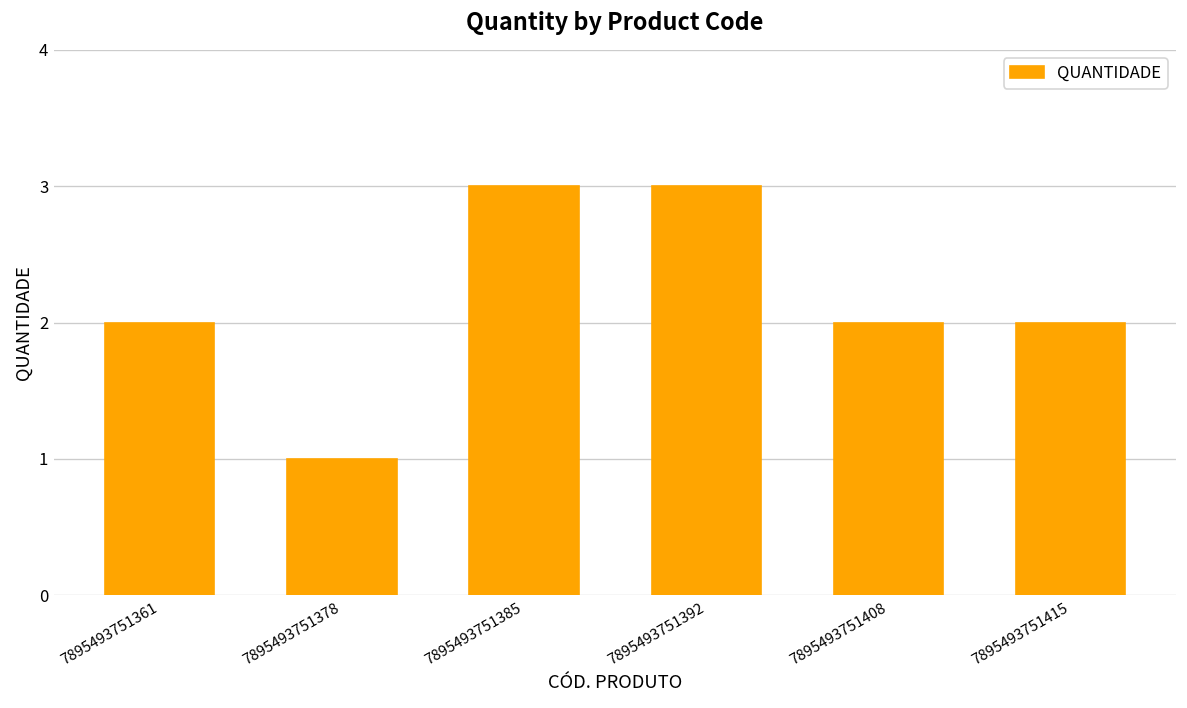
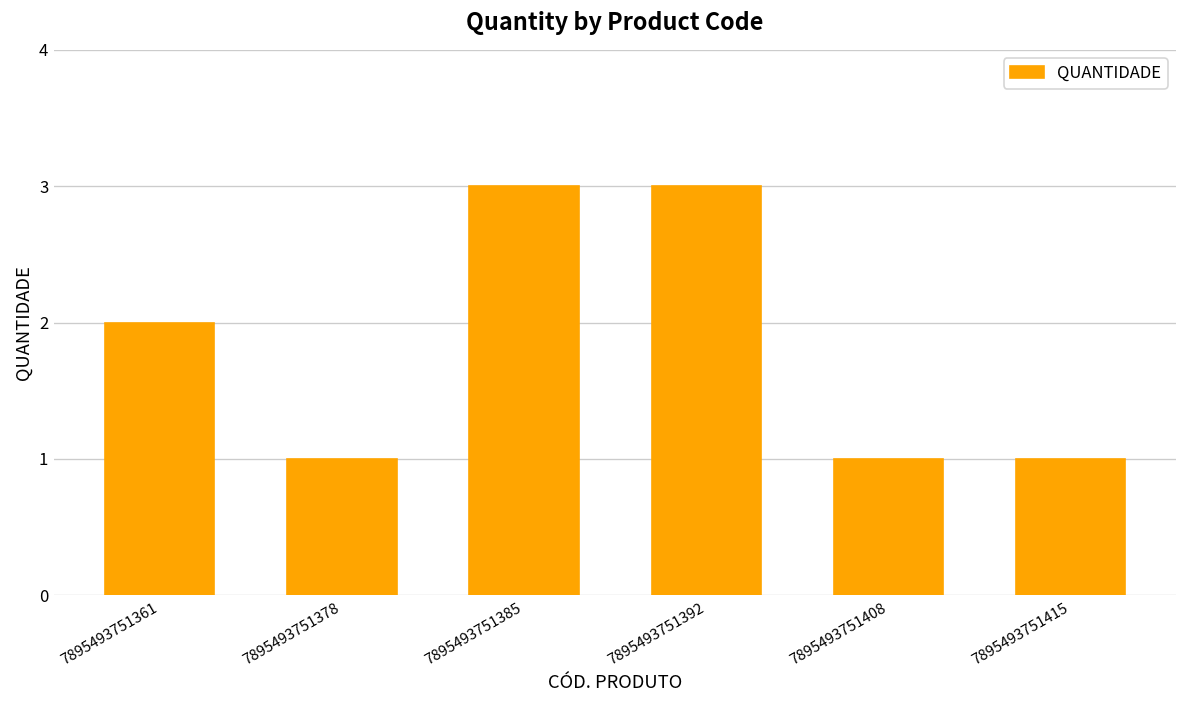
  {
    "7895493751361": 2,
    "7895493751378": 1,
    "7895493751385": 3,
    "7895493751392": 3,
-   "7895493751408": 2,
-   "7895493751415": 2
+   "7895493751408": 1,
+   "7895493751415": 1
  }
